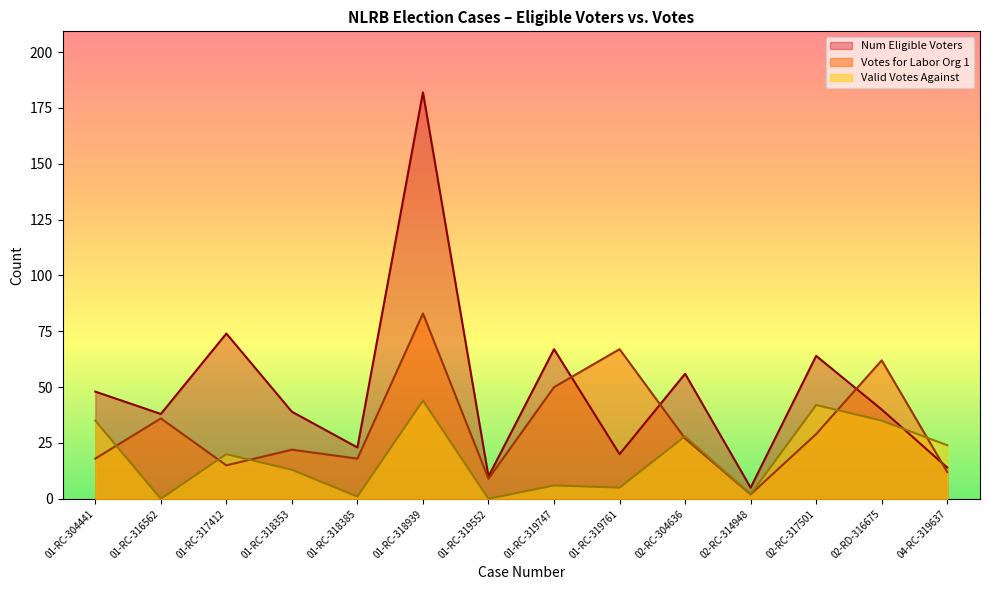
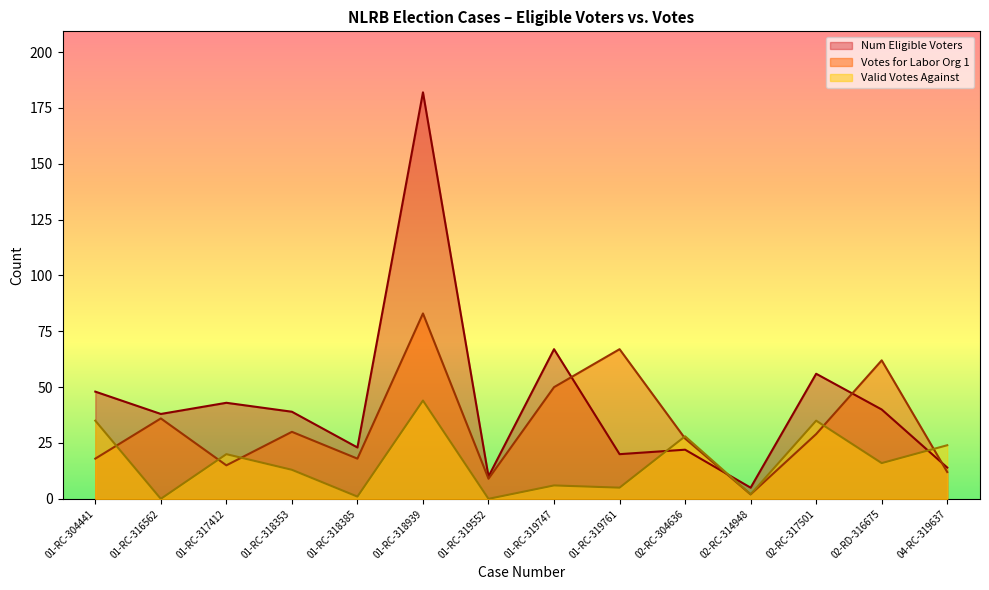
  {
    "Num Eligible Voters": {
      "01-RC-304441": 48,
      "01-RC-316562": 38,
-     "01-RC-317412": 74,
+     "01-RC-317412": 43,
      "01-RC-318353": 39,
      "01-RC-318385": 23,
      "01-RC-318939": 182,
      "01-RC-319747": 67,
      "01-RC-319761": 20,
-     "02-RC-304636": 56,
+     "02-RC-304636": 22,
      "02-RC-314948": 5,
-     "02-RC-317501": 64,
+     "02-RC-317501": 56,
      "02-RD-316675": 40,
      "04-RC-319637": 14
    },
    "Votes for Labor Org 1": {
      "01-RC-304441": 18,
      "01-RC-316562": 36,
      "01-RC-317412": 15,
-     "01-RC-318353": 22,
+     "01-RC-318353": 30,
      "01-RC-318385": 18,
      "01-RC-318939": 83,
      "01-RC-319747": 50,
      "01-RC-319761": 67,
      "02-RC-317501": 29,
      "02-RD-316675": 62,
      "04-RC-319637": 12
    },
    "Valid Votes Against": {
      "01-RC-304441": 35,
      "01-RC-316562": 0,
      "01-RC-317412": 20,
      "01-RC-318353": 13,
      "01-RC-318385": 1,
      "01-RC-318939": 44,
      "01-RC-319552": 0,
      "01-RC-319747": 6,
      "01-RC-319761": 5,
-     "02-RC-317501": 42,
-     "02-RD-316675": 35,
+     "02-RC-317501": 35,
+     "02-RD-316675": 16,
      "04-RC-319637": 24
    }
  }
